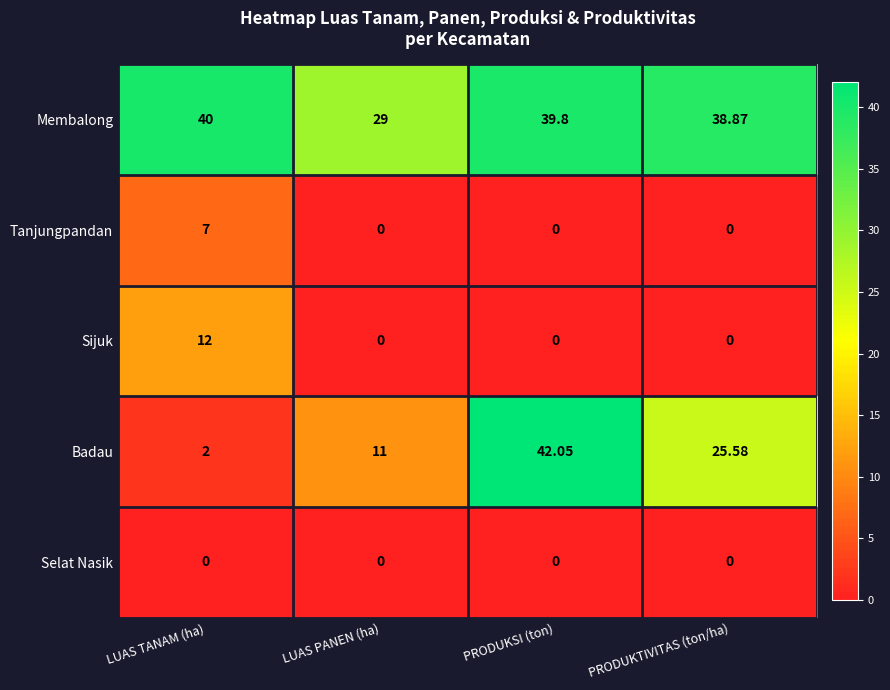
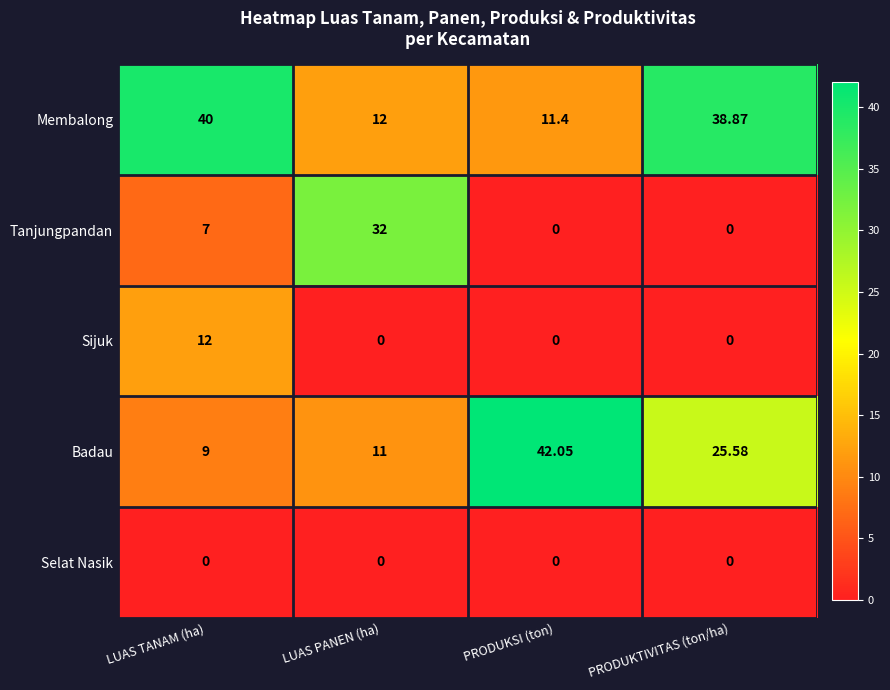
  {
    "Membalong": {
      "LUAS TANAM (ha)": 40,
-     "LUAS PANEN (ha)": 29,
-     "PRODUKSI (ton)": 39.8,
+     "LUAS PANEN (ha)": 12,
+     "PRODUKSI (ton)": 11.4,
      "PRODUKTIVITAS (ton/ha)": 38.87
    },
    "Tanjungpandan": {
      "LUAS TANAM (ha)": 7,
-     "LUAS PANEN (ha)": 0,
+     "LUAS PANEN (ha)": 32,
      "PRODUKSI (ton)": 0,
      "PRODUKTIVITAS (ton/ha)": 0
    },
    "Sijuk": {
      "LUAS TANAM (ha)": 12,
      "LUAS PANEN (ha)": 0,
      "PRODUKSI (ton)": 0,
      "PRODUKTIVITAS (ton/ha)": 0
    },
    "Badau": {
-     "LUAS TANAM (ha)": 2,
+     "LUAS TANAM (ha)": 9,
      "LUAS PANEN (ha)": 11,
      "PRODUKSI (ton)": 42.05,
      "PRODUKTIVITAS (ton/ha)": 25.58
    },
    "Selat Nasik": {
      "LUAS TANAM (ha)": 0,
      "LUAS PANEN (ha)": 0,
      "PRODUKSI (ton)": 0,
      "PRODUKTIVITAS (ton/ha)": 0
    }
  }
